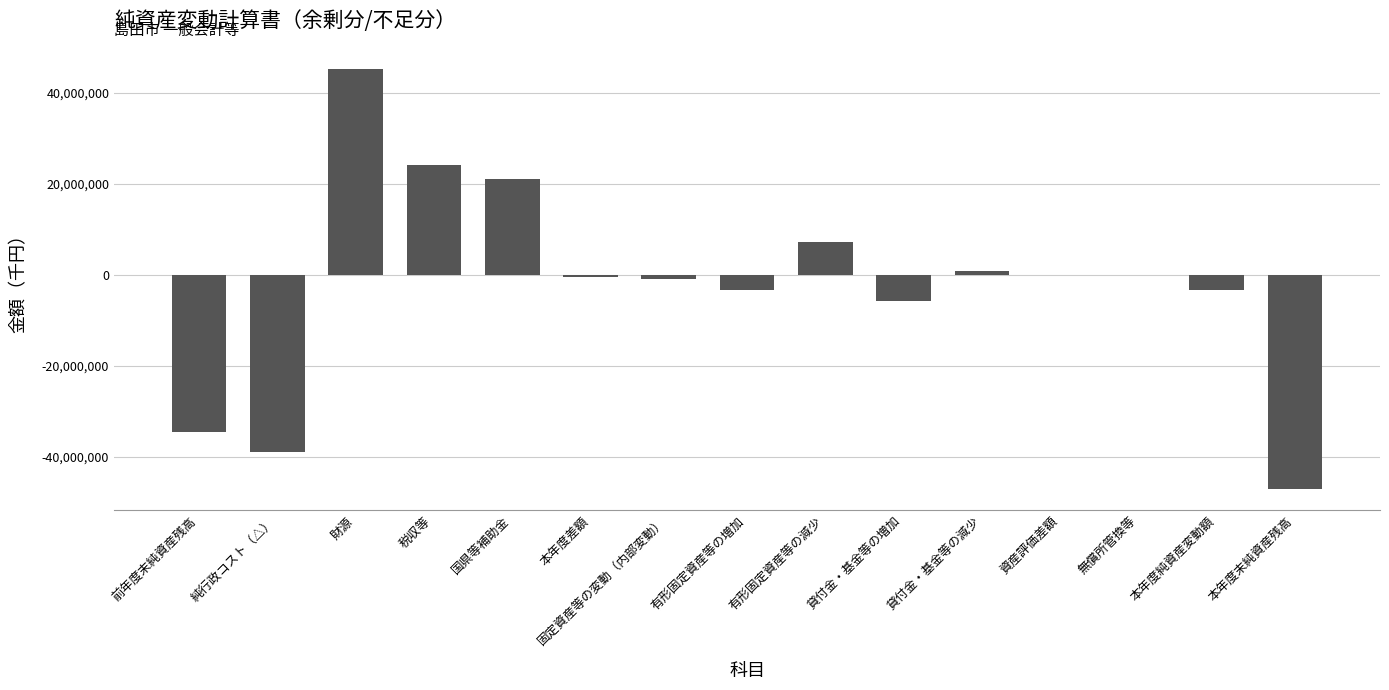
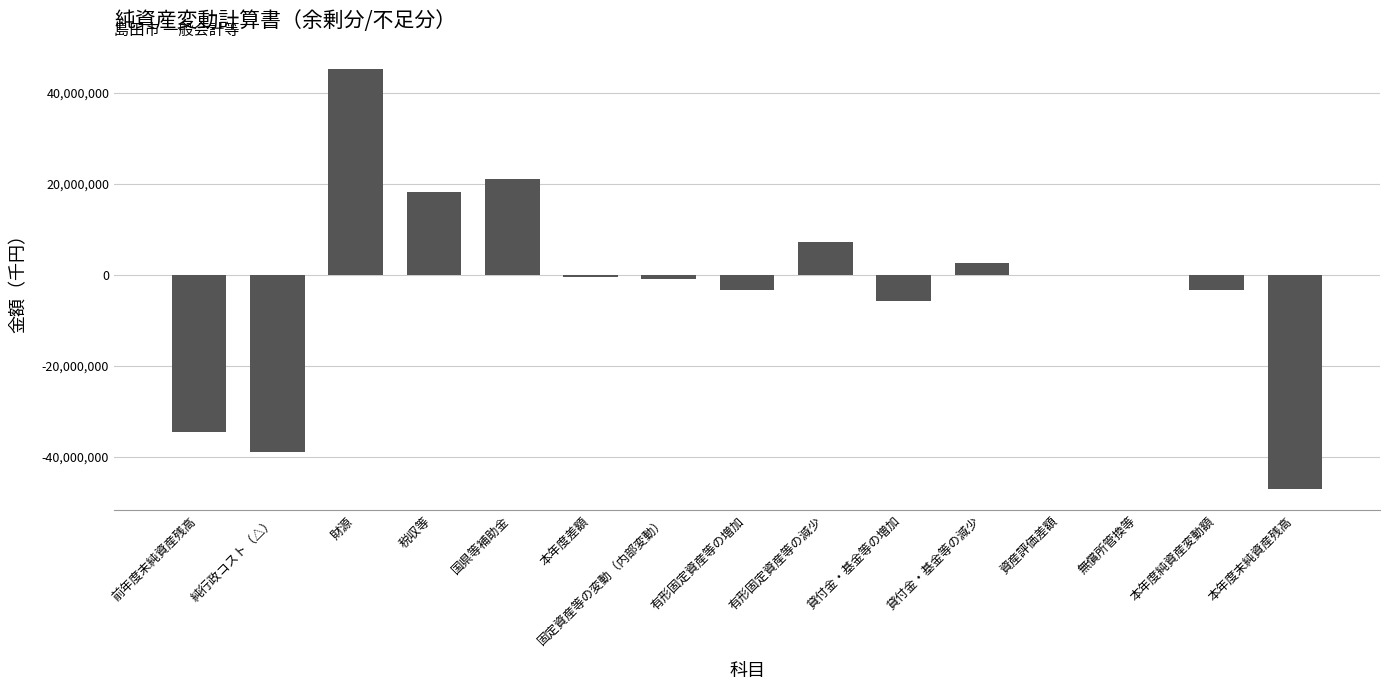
  {
    "前年度末純資産残高": "-35,000,000",
    "純行政コスト（△）": "-39,000,000",
    "財源": "45,000,000",
-   "税収等": "24,000,000",
+   "税収等": "18,000,000",
    "国県等補助金": "21,000,000",
    "固定資産等の変動（内部変動）": "-1,000,000",
    "有形固定資産等の増加": "-3,000,000",
    "有形固定資産等の減少": "7,000,000",
    "貸付金・基金等の増加": "-6,000,000",
-   "貸付金・基金等の減少": "1,000,000",
+   "貸付金・基金等の減少": "3,000,000",
    "資産評価差額": "0",
    "無償所管換等": "0",
    "本年度純資産変動額": "-3,000,000",
    "本年度末純資産残高": "-47,000,000"
  }
